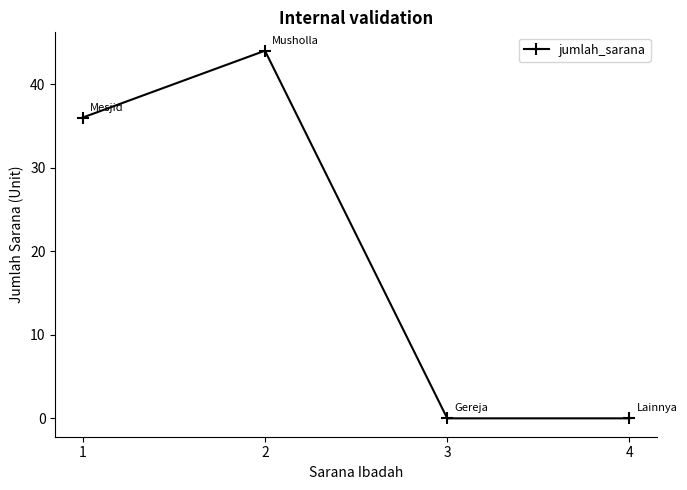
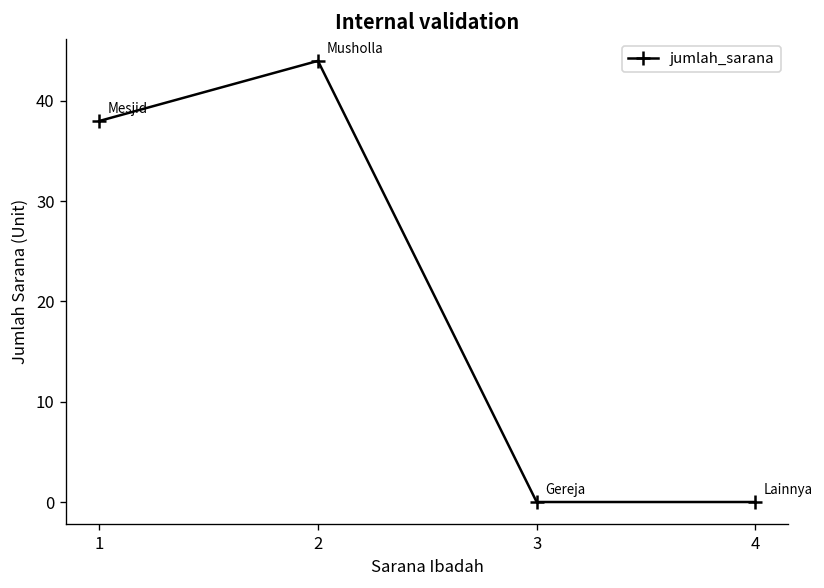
  {
-   "1": 36,
+   "1": 38,
    "2": 44,
    "3": 0,
    "4": 0
  }
